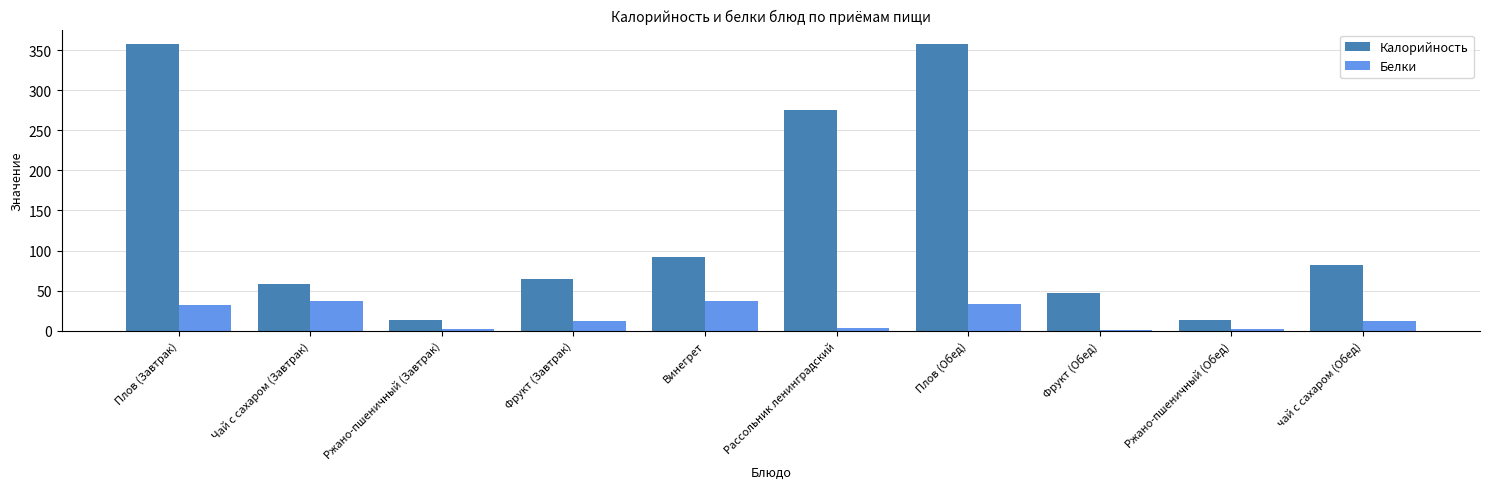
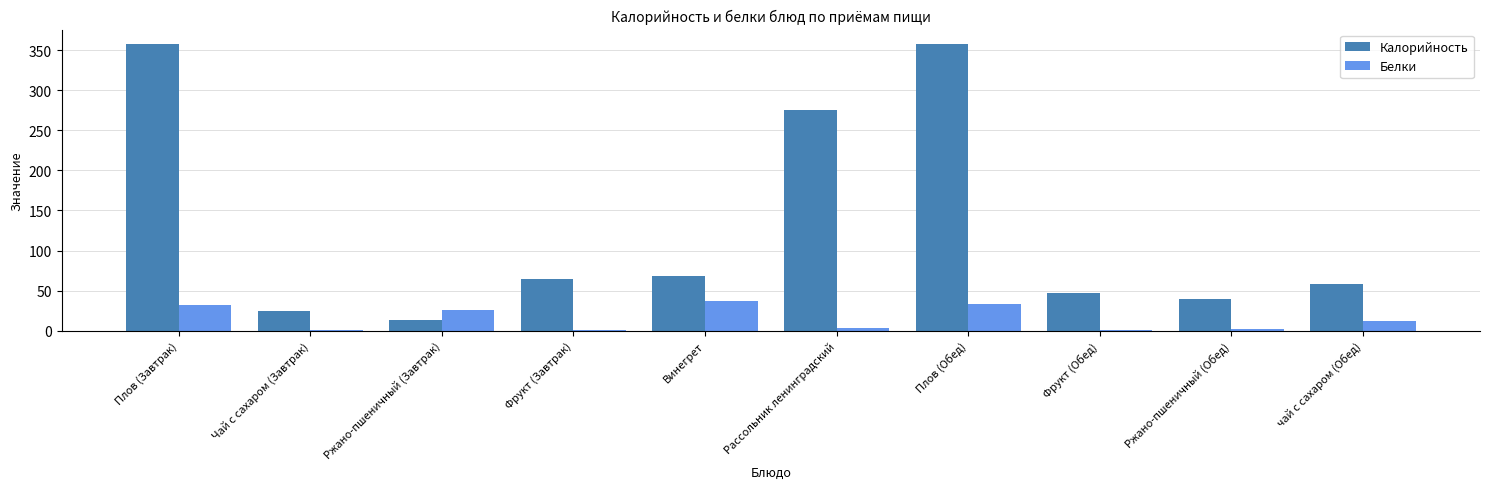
  {
    "Калорийность": {
      "Плов (Завтрак)": 360,
-     "Чай с сахаром (Завтрак)": 60,
+     "Чай с сахаром (Завтрак)": 30,
      "Ржано-пшеничный (Завтрак)": 10,
      "Фрукт (Завтрак)": 60,
-     "Винегрет": 90,
+     "Винегрет": 70,
      "Рассольник ленинградский": 280,
      "Плов (Обед)": 360,
      "Фрукт (Обед)": 50,
-     "Ржано-пшеничный (Обед)": 10,
-     "чай с сахаром (Обед)": 80
+     "Ржано-пшеничный (Обед)": 40,
+     "чай с сахаром (Обед)": 60
    },
    "Белки": {
      "Плов (Завтрак)": 30,
-     "Чай с сахаром (Завтрак)": 40,
-     "Ржано-пшеничный (Завтрак)": 0,
-     "Фрукт (Завтрак)": 10,
+     "Чай с сахаром (Завтрак)": 0,
+     "Ржано-пшеничный (Завтрак)": 30,
+     "Фрукт (Завтрак)": 0,
      "Винегрет": 40,
      "Рассольник ленинградский": 0,
      "Плов (Обед)": 30,
      "чай с сахаром (Обед)": 10
    }
  }
